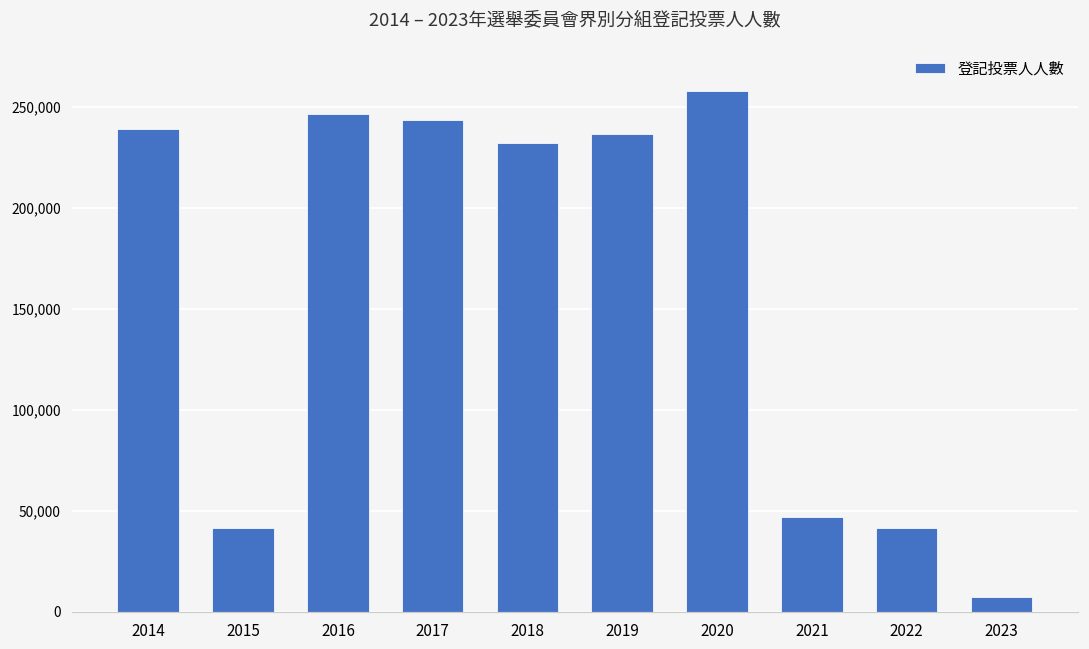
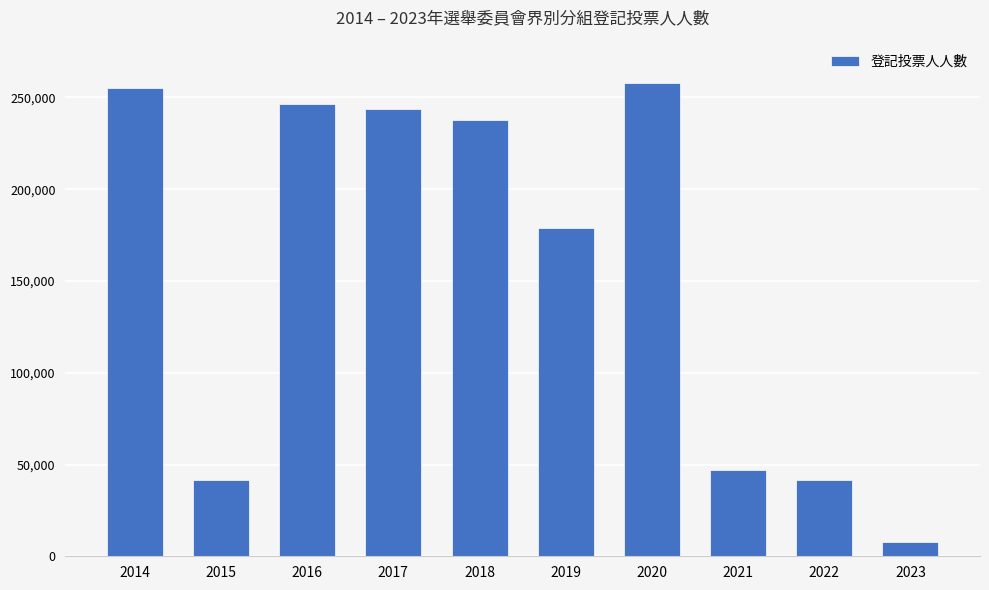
  {
-   "2014": "239,000",
+   "2014": "255,000",
    "2015": "41,000",
    "2016": "246,000",
    "2017": "244,000",
-   "2018": "232,000",
-   "2019": "237,000",
+   "2018": "238,000",
+   "2019": "179,000",
    "2020": "258,000",
    "2021": "47,000",
    "2022": "41,000",
    "2023": "8,000"
  }
